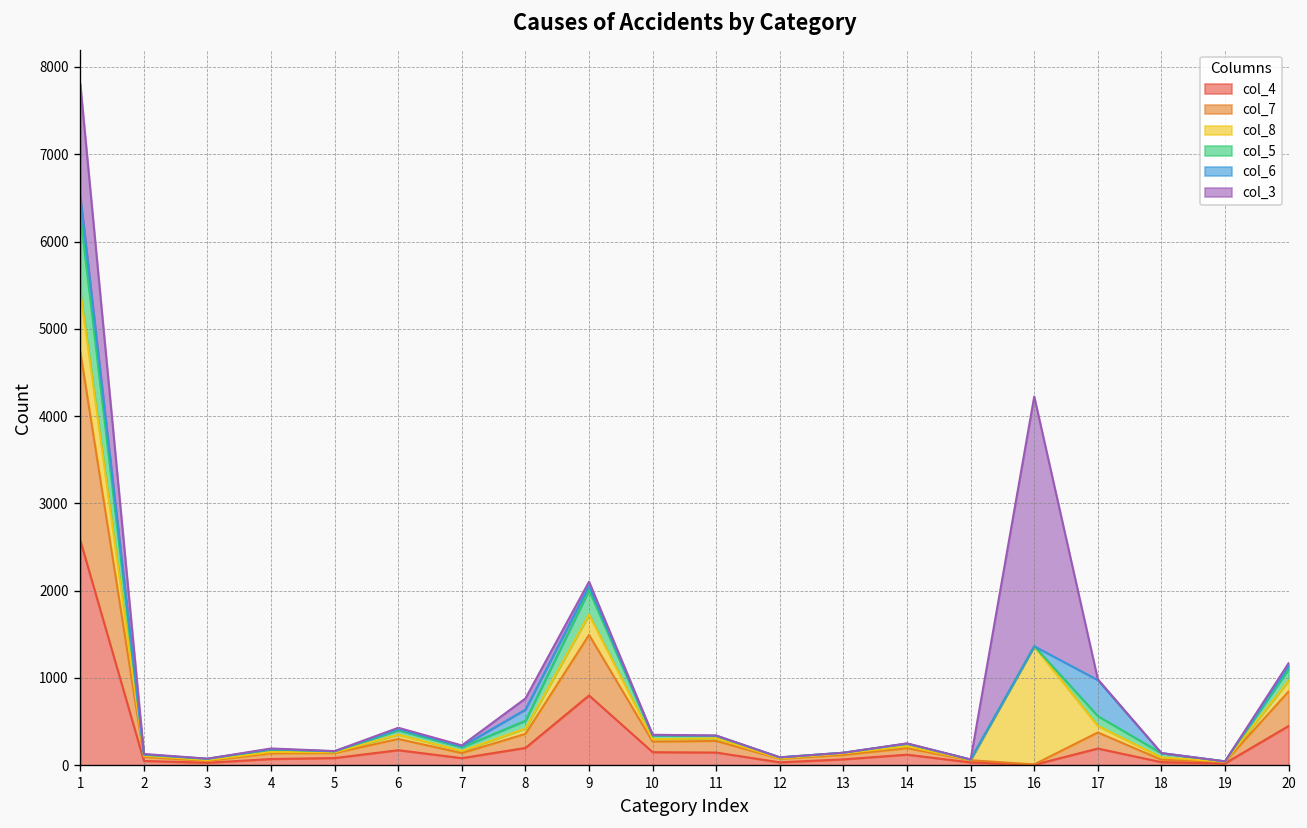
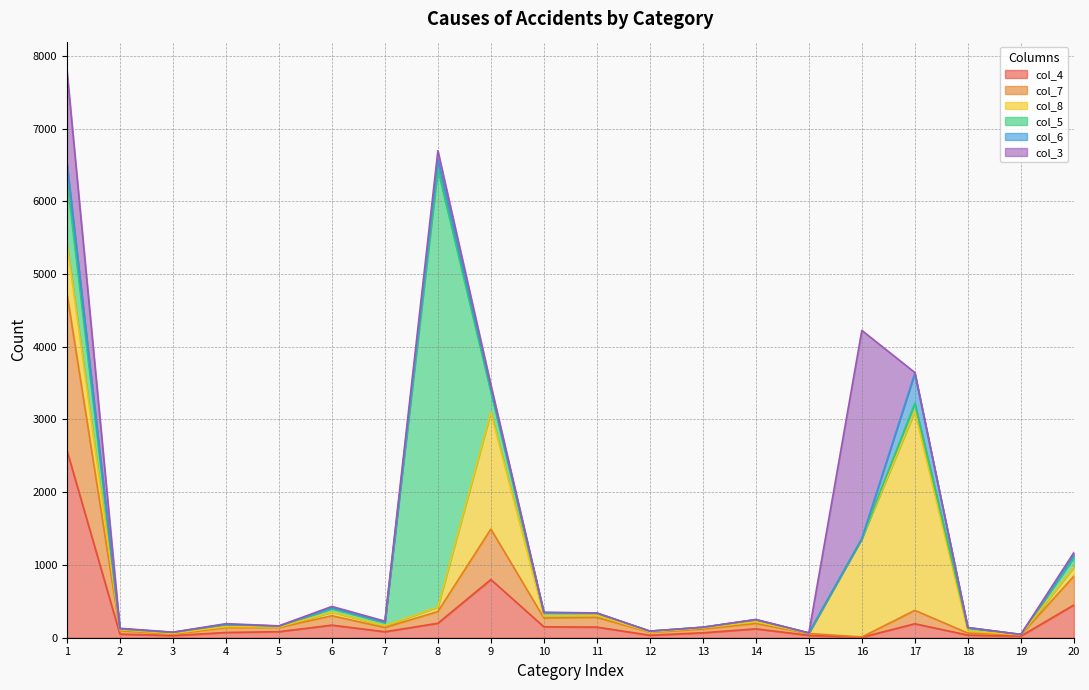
  {
    "col_8": {
      "1": 700,
      "6": 0,
      "8": 100,
-     "9": 200,
-     "17": 100,
+     "9": 1600,
+     "17": 2700,
      "20": 100
    },
    "col_5": {
      "1": 900,
-     "8": 100,
+     "8": 6000,
      "9": 300,
      "17": 100
    },
    "col_6": {
      "1": 200,
      "8": 100,
      "9": 0
    },
    "col_3": {
      "1": 1300,
      "8": 100,
      "9": 0,
      "16": 2900,
      "20": 0
    }
  }
